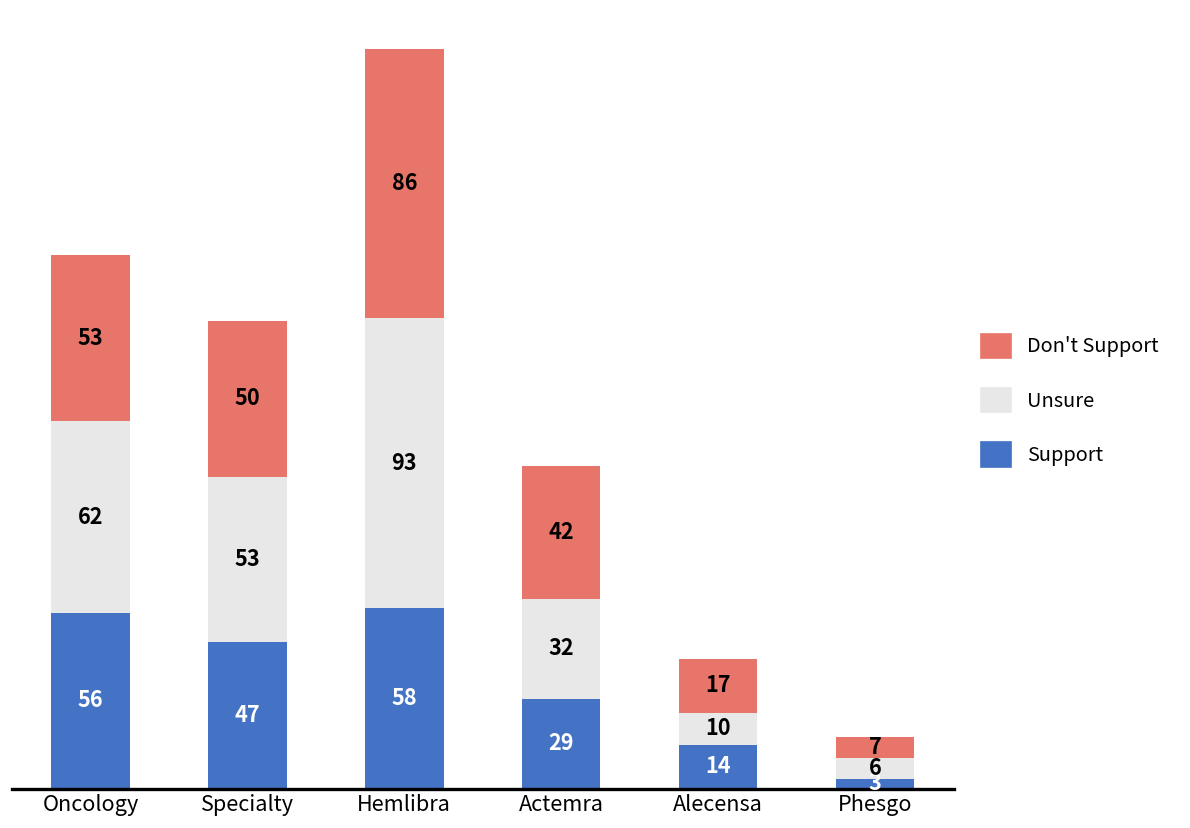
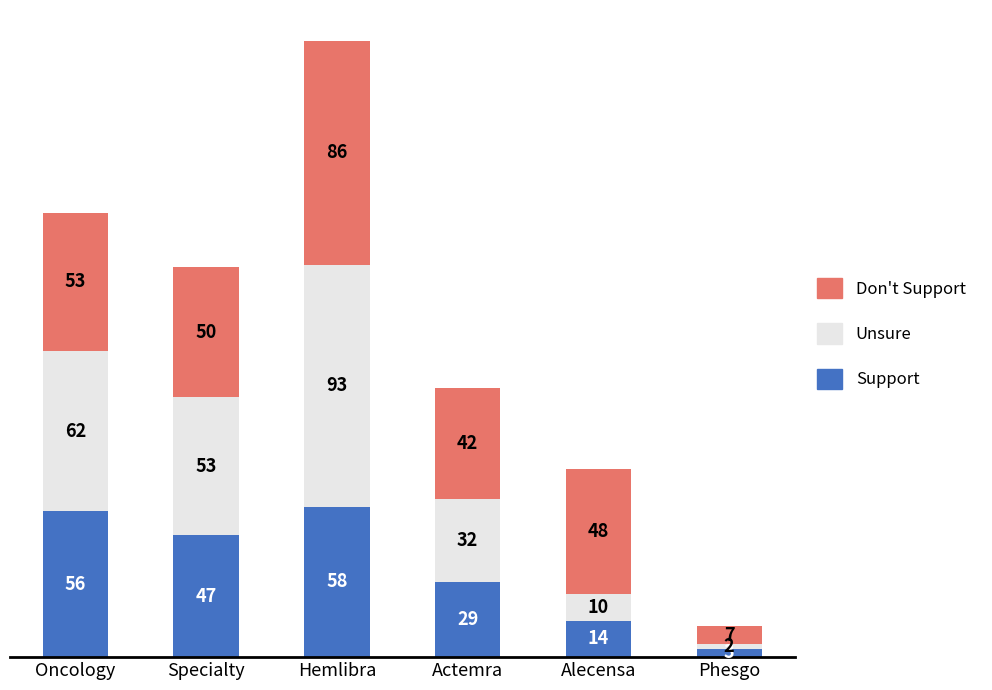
  {
    "Support": {
      "Oncology": 56,
      "Specialty": 47,
      "Hemlibra": 58,
      "Actemra": 29,
      "Alecensa": 14
    },
    "Unsure": {
      "Oncology": 62,
      "Specialty": 53,
      "Hemlibra": 93,
      "Actemra": 32,
      "Alecensa": 10,
-     "Phesgo": 6
+     "Phesgo": 2
    },
    "Don't Support": {
      "Oncology": 53,
      "Specialty": 50,
      "Hemlibra": 86,
      "Actemra": 42,
-     "Alecensa": 17,
+     "Alecensa": 48,
      "Phesgo": 7
    }
  }
